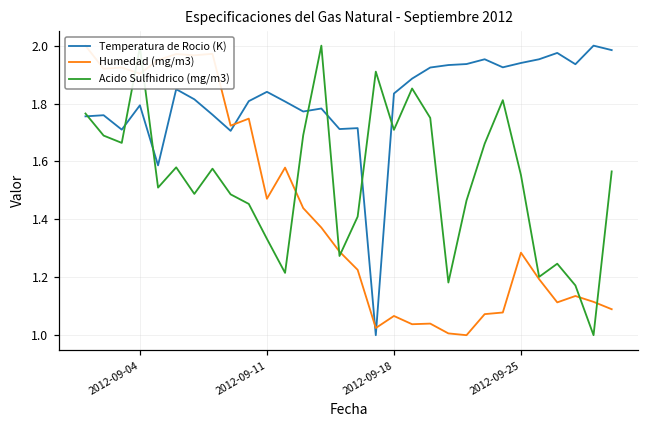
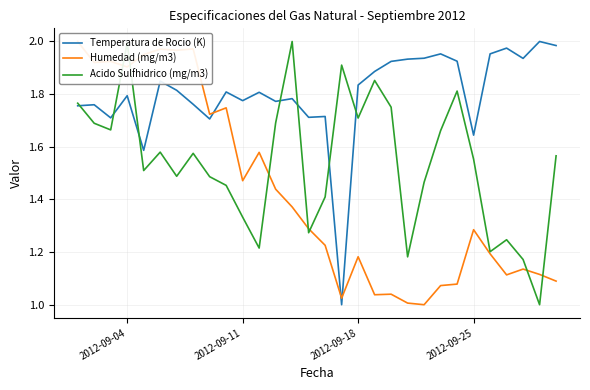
  {
    "Temperatura de Rocio (K)": {
      "2012-09-04": 1.79,
-     "2012-09-11": 1.84,
+     "2012-09-11": 1.78,
      "2012-09-18": 1.83,
-     "2012-09-25": 1.94
+     "2012-09-25": 1.64
    },
    "Humedad (mg/m3)": {
      "2012-09-11": 1.47,
-     "2012-09-18": 1.07,
+     "2012-09-18": 1.18,
      "2012-09-25": 1.28
    },
    "Acido Sulfhidrico (mg/m3)": {
      "2012-09-11": 1.33,
      "2012-09-18": 1.71,
      "2012-09-25": 1.55
    }
  }
